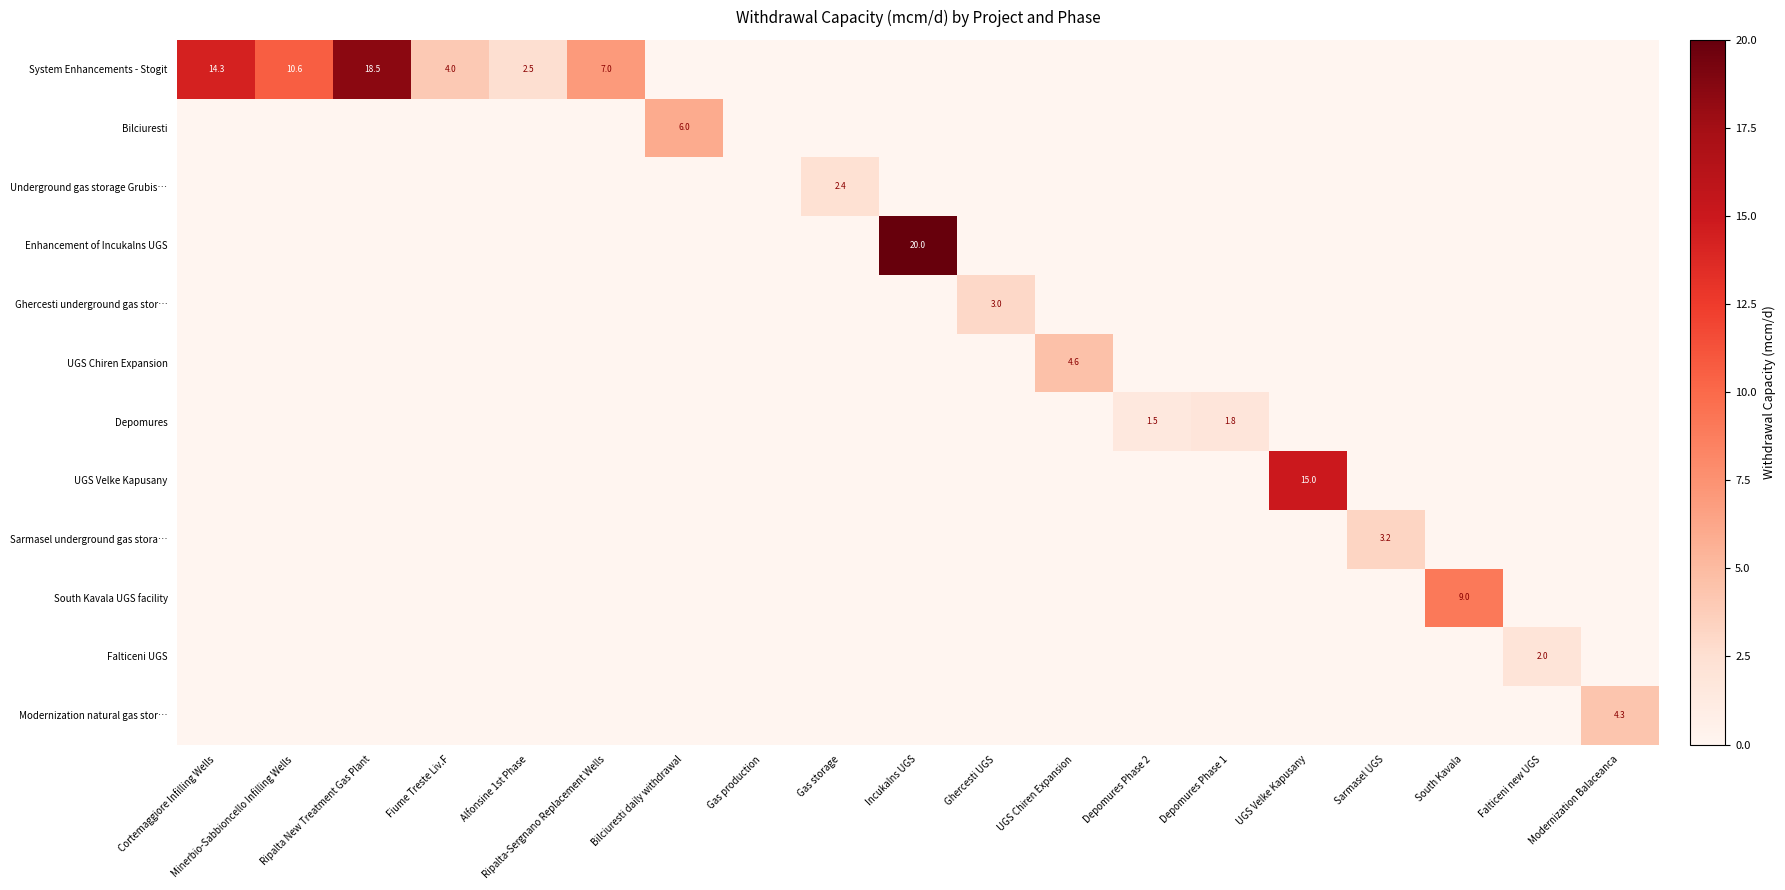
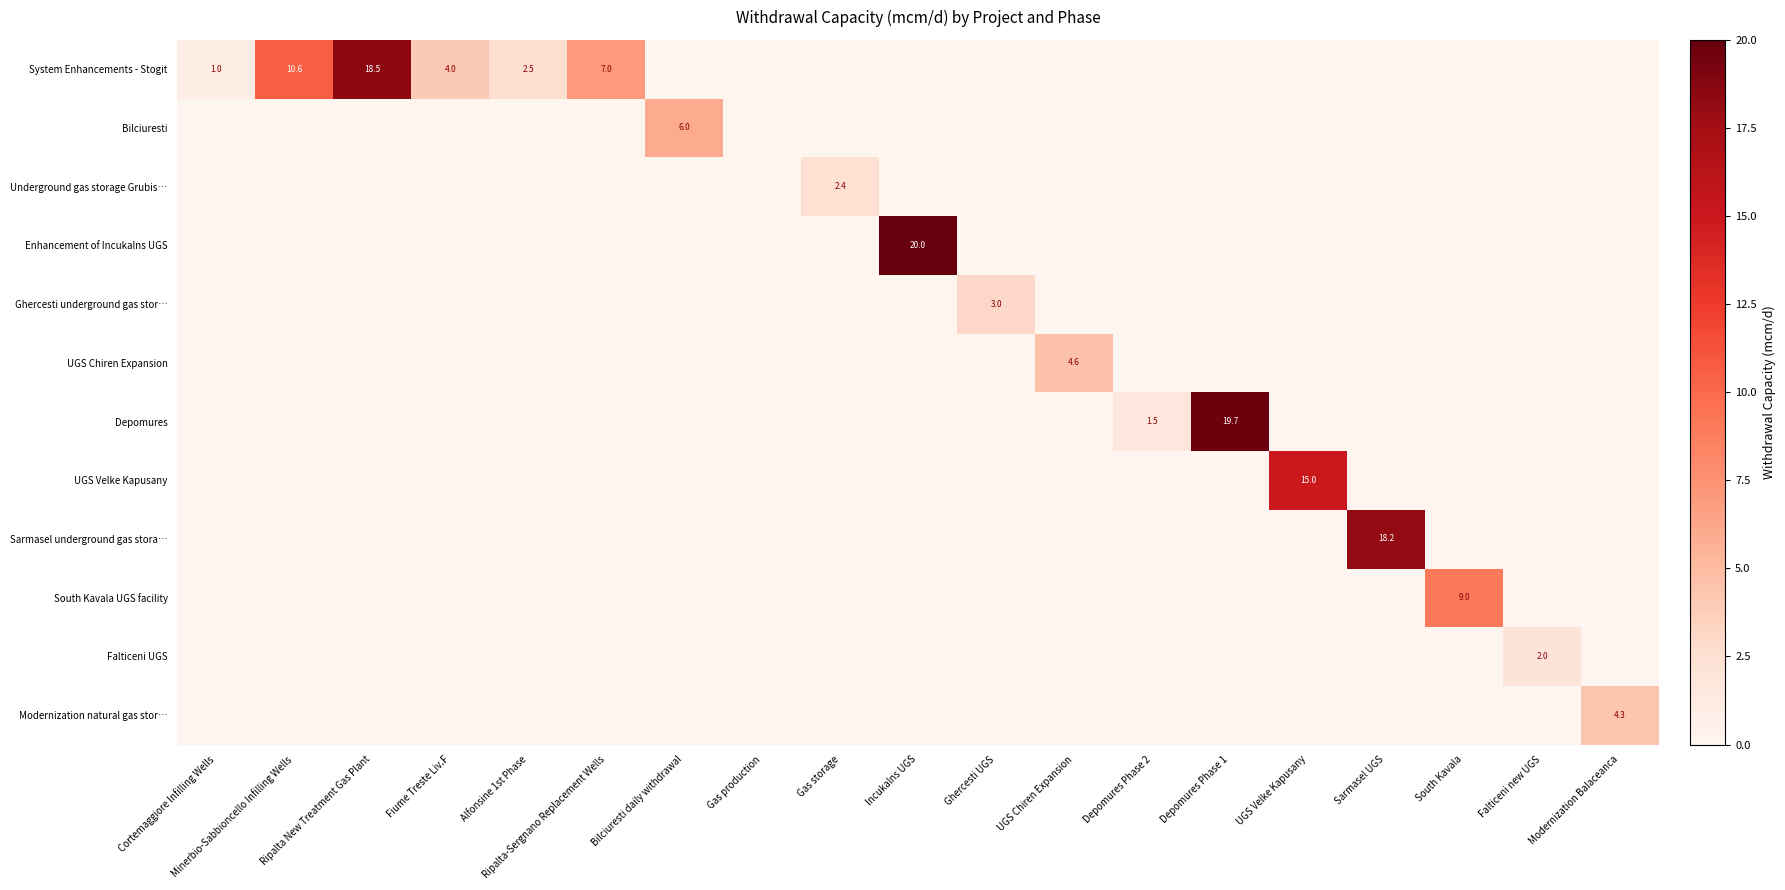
  {
    "System Enhancements - Stogit": {
-     "Cortemaggiore Infilling Wells": 14.3,
+     "Cortemaggiore Infilling Wells": 1.0,
      "Minerbio-Sabbioncello Infilling Wells": 10.6,
      "Ripalta New Treatment Gas Plant": 18.5,
      "Fiume Treste Liv.F": 4.0,
      "Alfonsine 1st Phase": 2.5,
      "Ripalta-Sergnano Replacement Wells": 7.0
    },
    "Bilciuresti": {
      "Bilciuresti daily withdrawal": 6.0
    },
    "Underground gas storage Grubis…": {
      "Gas storage": 2.4
    },
    "Enhancement of Incukalns UGS": {
      "Incukalns UGS": 20.0
    },
    "Ghercesti underground gas stor…": {
      "Ghercesti UGS": 3.0
    },
    "UGS Chiren Expansion": {
      "UGS Chiren Expansion": 4.6
    },
    "Depomures": {
      "Depomures Phase 2": 1.5,
-     "Depomures Phase 1": 1.8
+     "Depomures Phase 1": 19.7
    },
    "UGS Velke Kapusany": {
      "UGS Velke Kapusany": 15.0
    },
    "Sarmasel underground gas stora…": {
-     "Sarmasel UGS": 3.2
+     "Sarmasel UGS": 18.2
    },
    "South Kavala UGS facility": {
      "South Kavala": 9.0
    },
    "Falticeni UGS": {
      "Falticeni new UGS": 2.0
    },
    "Modernization natural gas stor…": {
      "Modernization Balaceanca": 4.3
    }
  }
